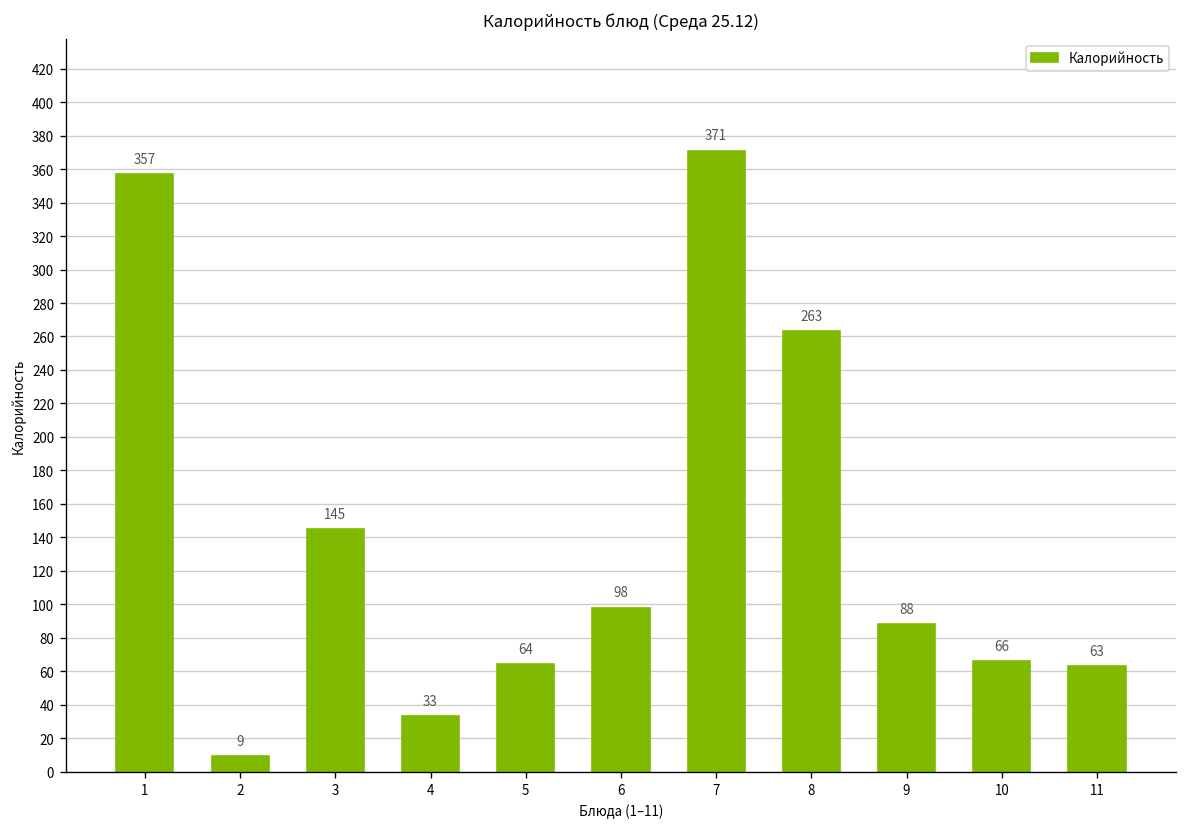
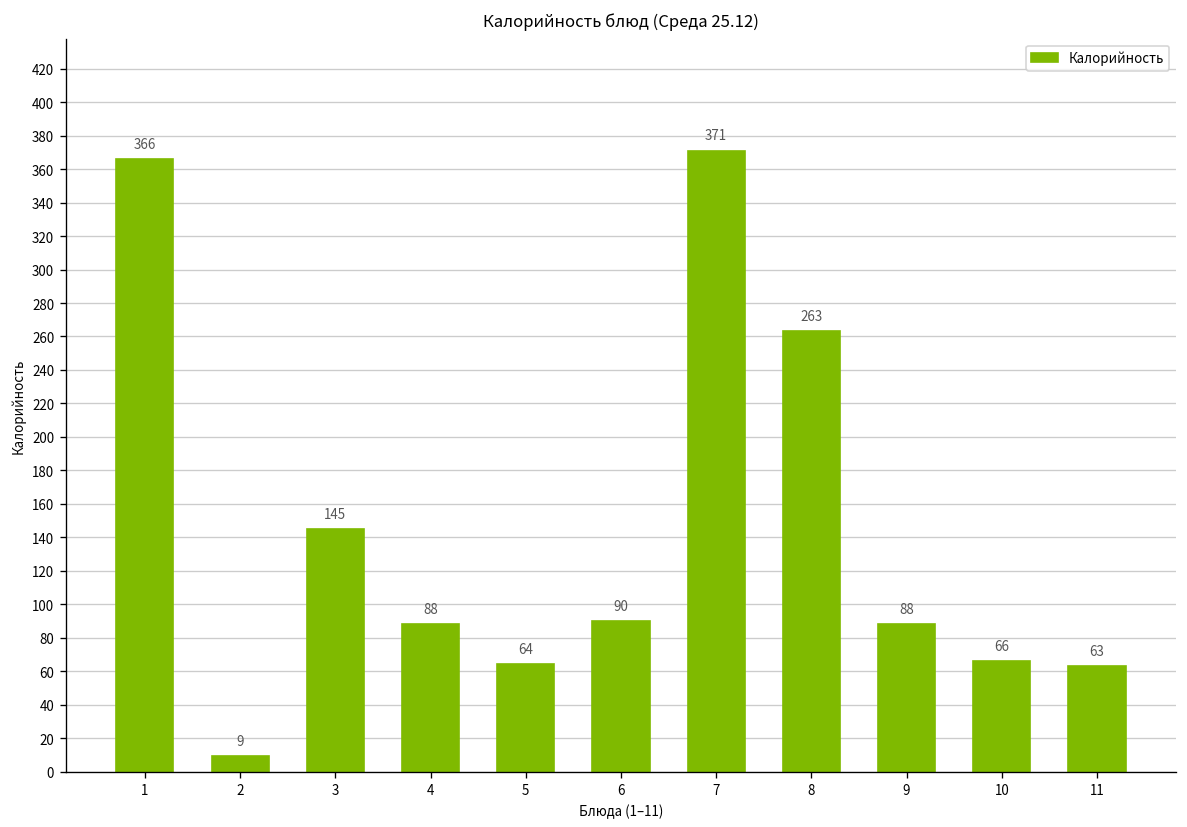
  {
-   "1": 357,
+   "1": 366,
    "2": 9,
    "3": 145,
-   "4": 33,
+   "4": 88,
    "5": 64,
-   "6": 98,
+   "6": 90,
    "7": 371,
    "8": 263,
    "9": 88,
    "10": 66,
    "11": 63
  }
